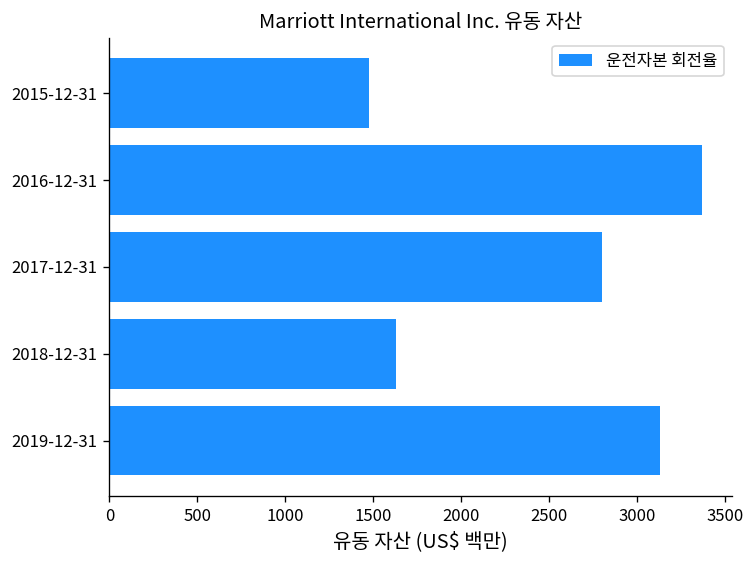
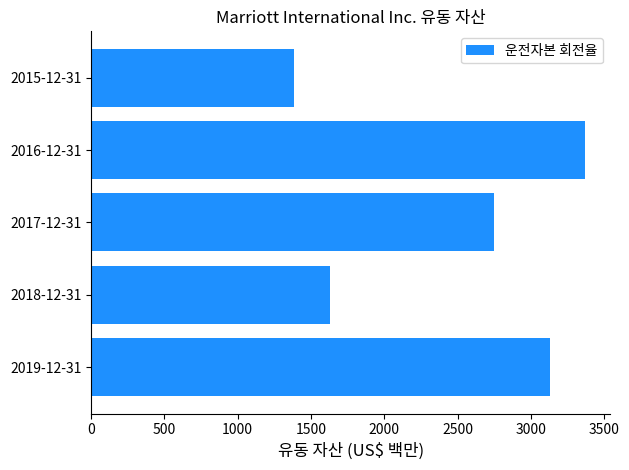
  {
-   "2015-12-31": 1470,
+   "2015-12-31": 1380,
    "2016-12-31": 3370,
-   "2017-12-31": 2800,
+   "2017-12-31": 2750,
    "2018-12-31": 1630,
    "2019-12-31": 3130
  }
